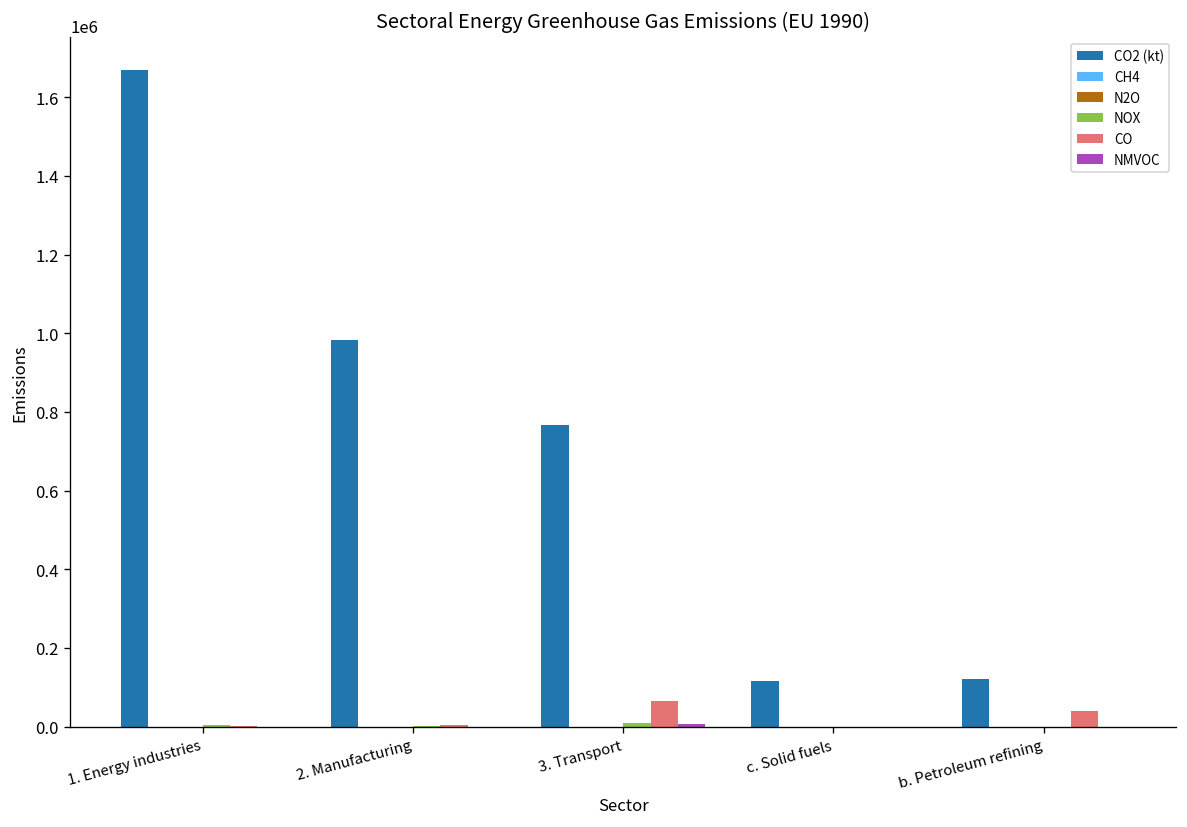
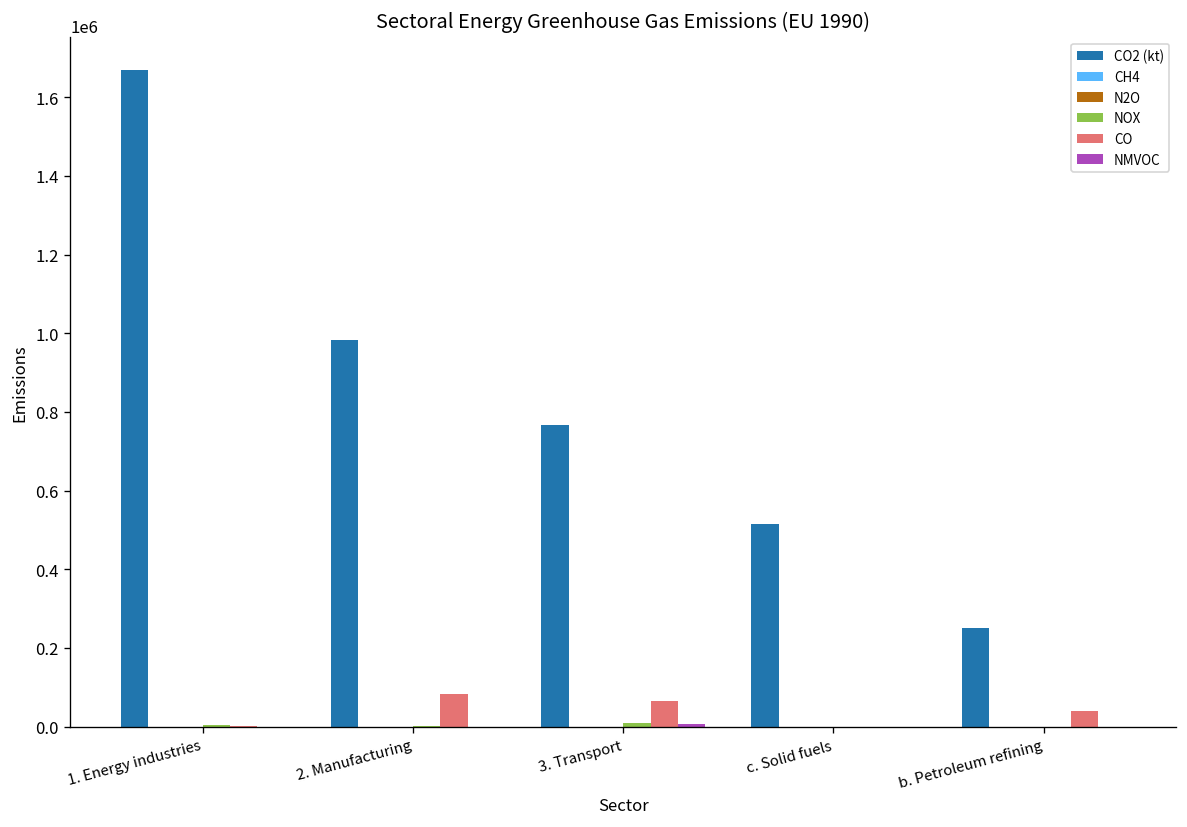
  {
    "CO2 (kt)": {
      "1. Energy industries": 1670000,
      "2. Manufacturing": 980000,
      "3. Transport": 770000,
-     "c. Solid fuels": 120000,
-     "b. Petroleum refining": 120000
+     "c. Solid fuels": 520000,
+     "b. Petroleum refining": 250000
    },
    "NOX": {
      "3. Transport": 10000
    },
    "CO": {
-     "2. Manufacturing": 0,
+     "2. Manufacturing": 80000,
      "3. Transport": 70000,
      "b. Petroleum refining": 40000
    }
  }
